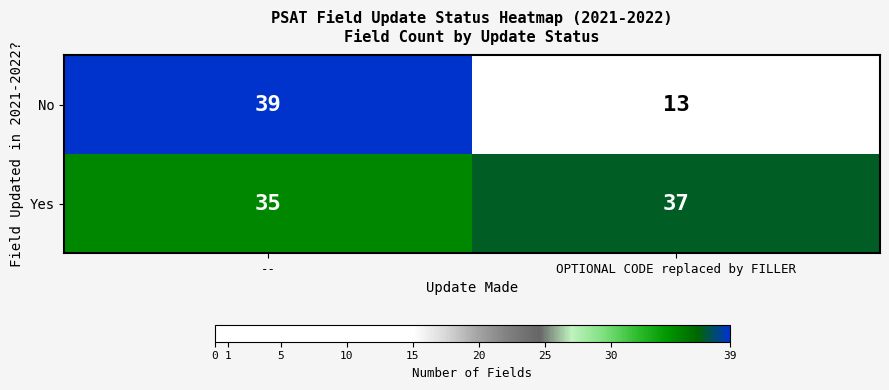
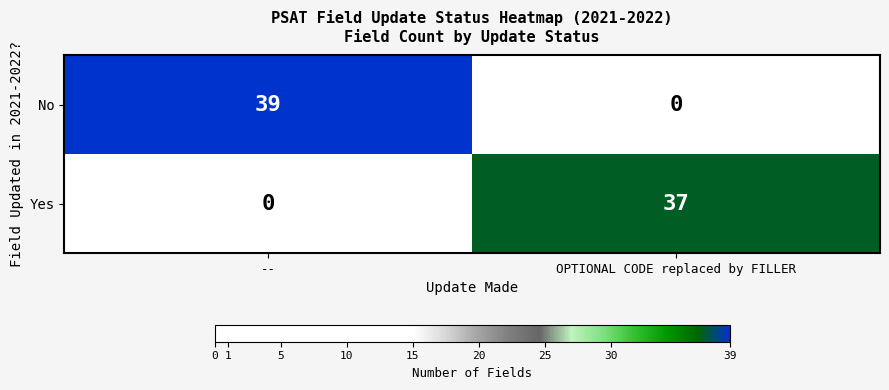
  {
    "No": {
      "--": 39,
-     "OPTIONAL CODE replaced by FILLER": 13
+     "OPTIONAL CODE replaced by FILLER": 0
    },
    "Yes": {
-     "--": 35,
+     "--": 0,
      "OPTIONAL CODE replaced by FILLER": 37
    }
  }
